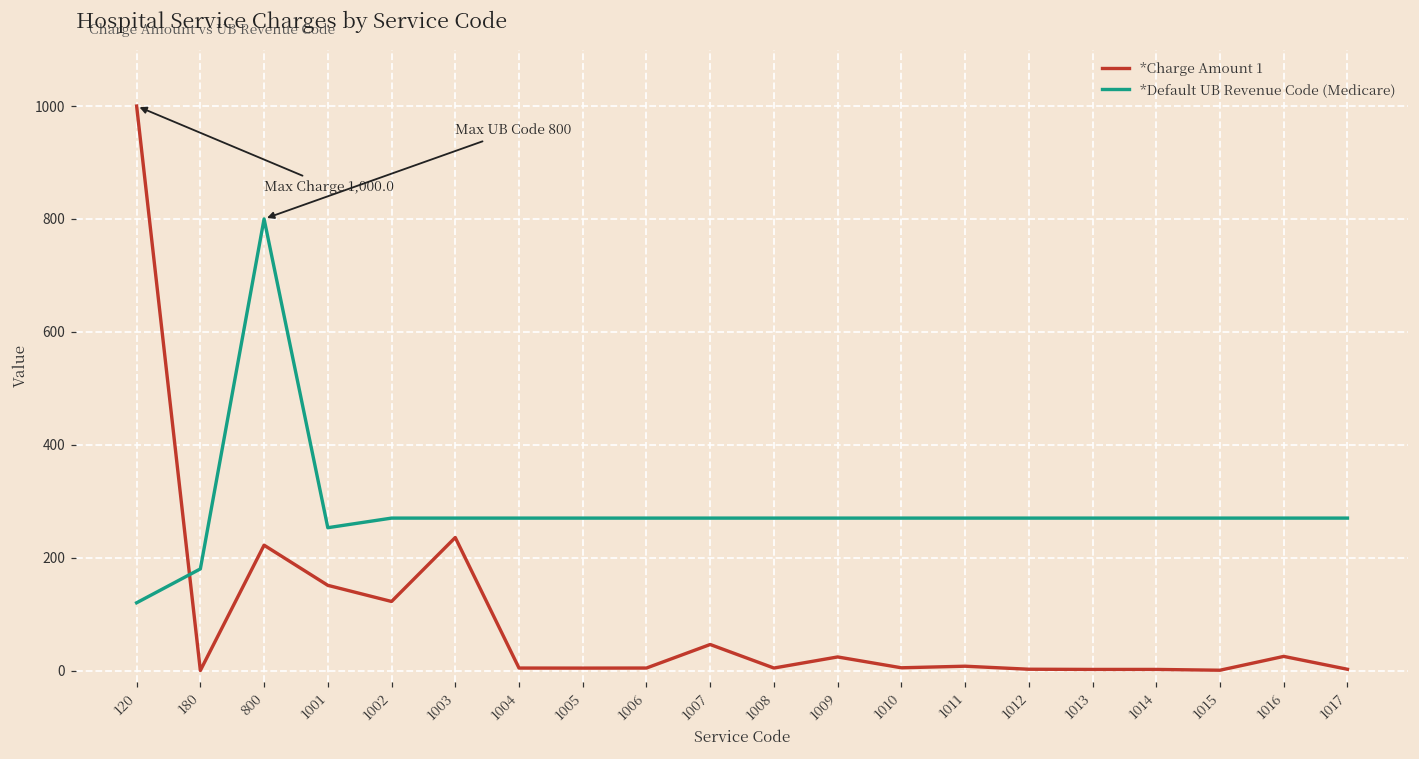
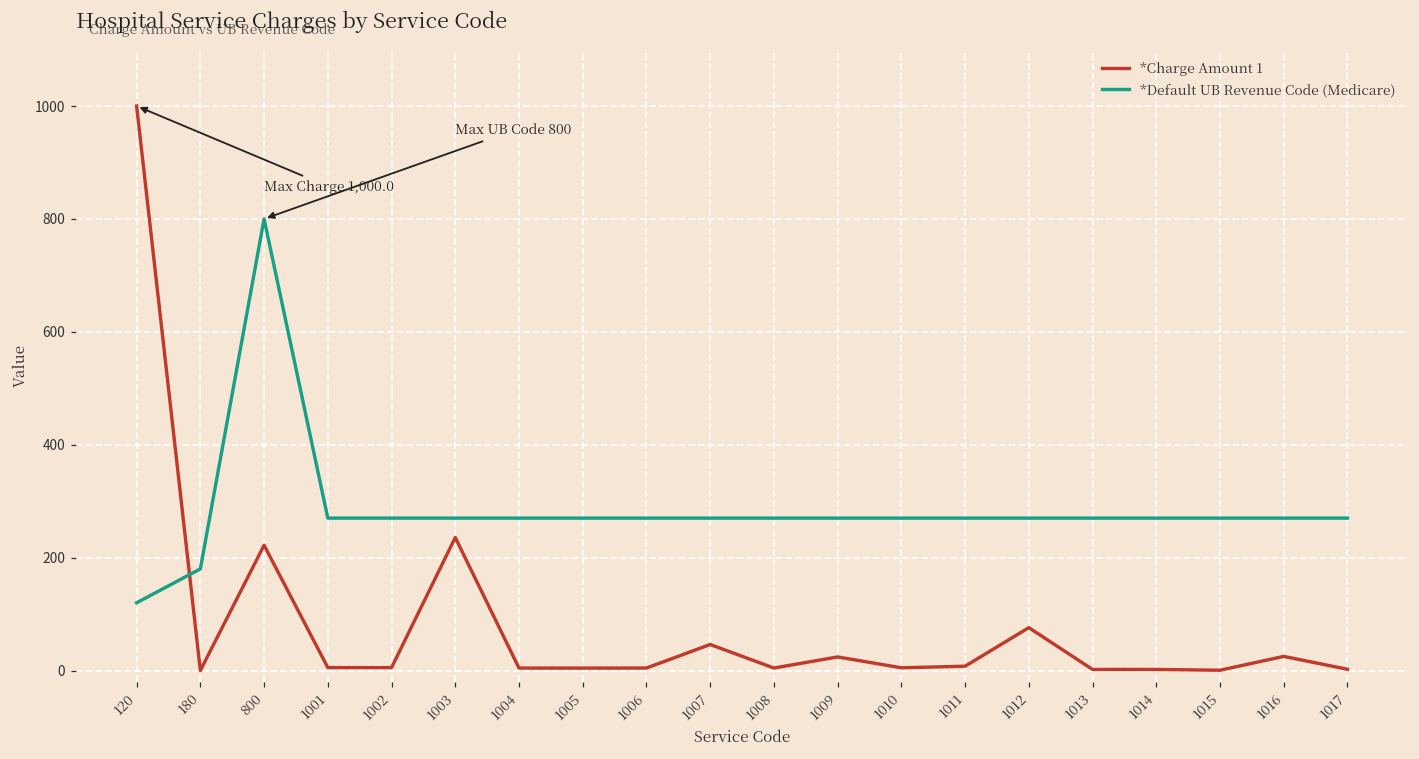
  {
    "*Charge Amount 1": {
      "180": 0,
      "800": 220,
-     "1001": 150,
-     "1002": 120,
+     "1001": 10,
+     "1002": 10,
      "1003": 240,
      "1004": 0,
      "1005": 0,
      "1006": 0,
      "1007": 50,
      "1008": 0,
      "1009": 20,
      "1010": 0,
      "1011": 10,
-     "1012": 0,
+     "1012": 80,
      "1013": 0,
      "1014": 0,
      "1015": 0,
      "1016": 30,
      "1017": 0
    },
    "*Default UB Revenue Code (Medicare)": {
      "120": 120,
      "180": 180,
-     "1001": 250,
+     "1001": 270,
      "1002": 270,
      "1003": 270,
      "1004": 270,
      "1005": 270,
      "1006": 270,
      "1007": 270,
      "1008": 270,
      "1009": 270,
      "1010": 270,
      "1011": 270,
      "1012": 270,
      "1013": 270,
      "1014": 270,
      "1015": 270,
      "1016": 270,
      "1017": 270
    }
  }
